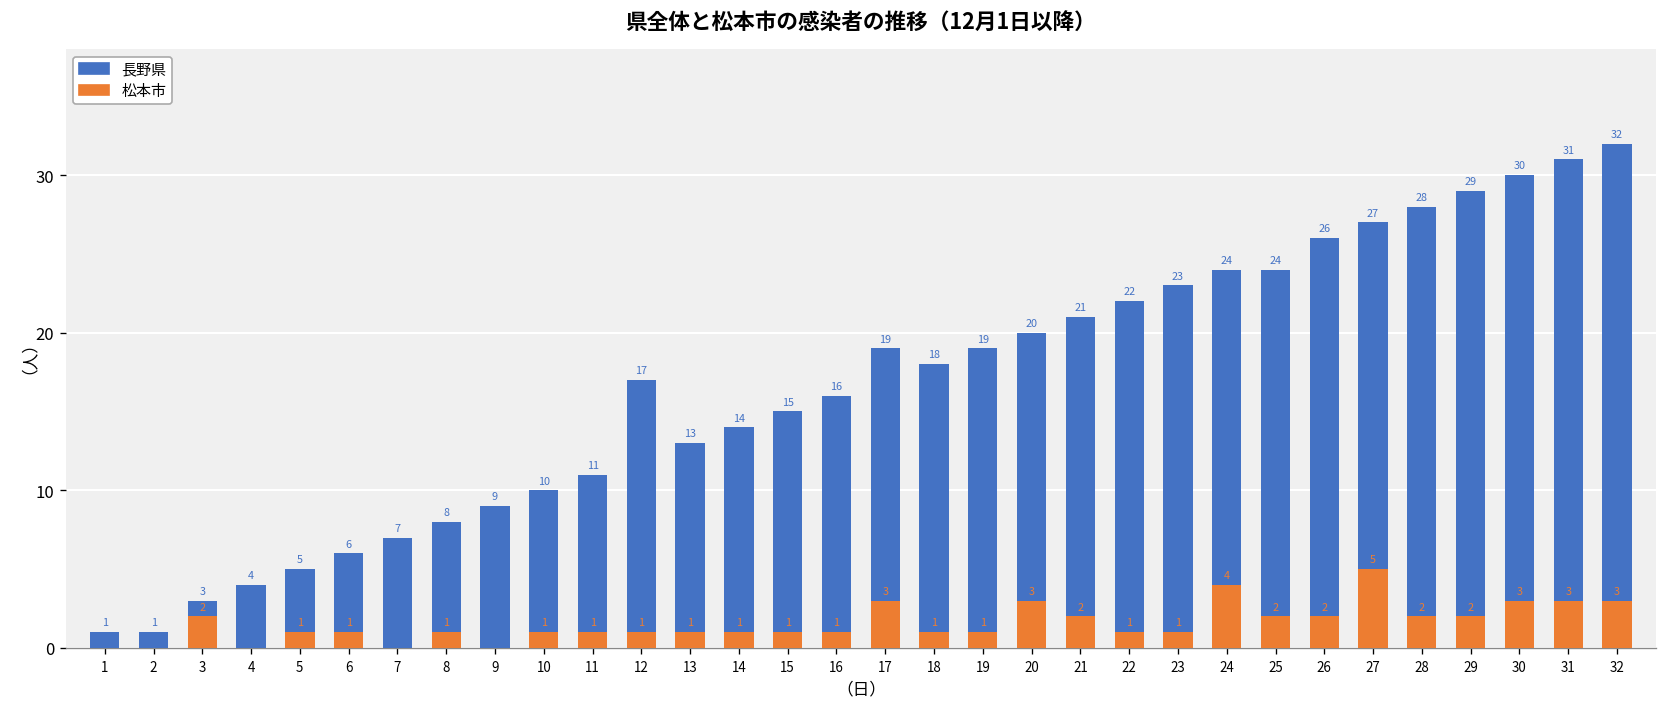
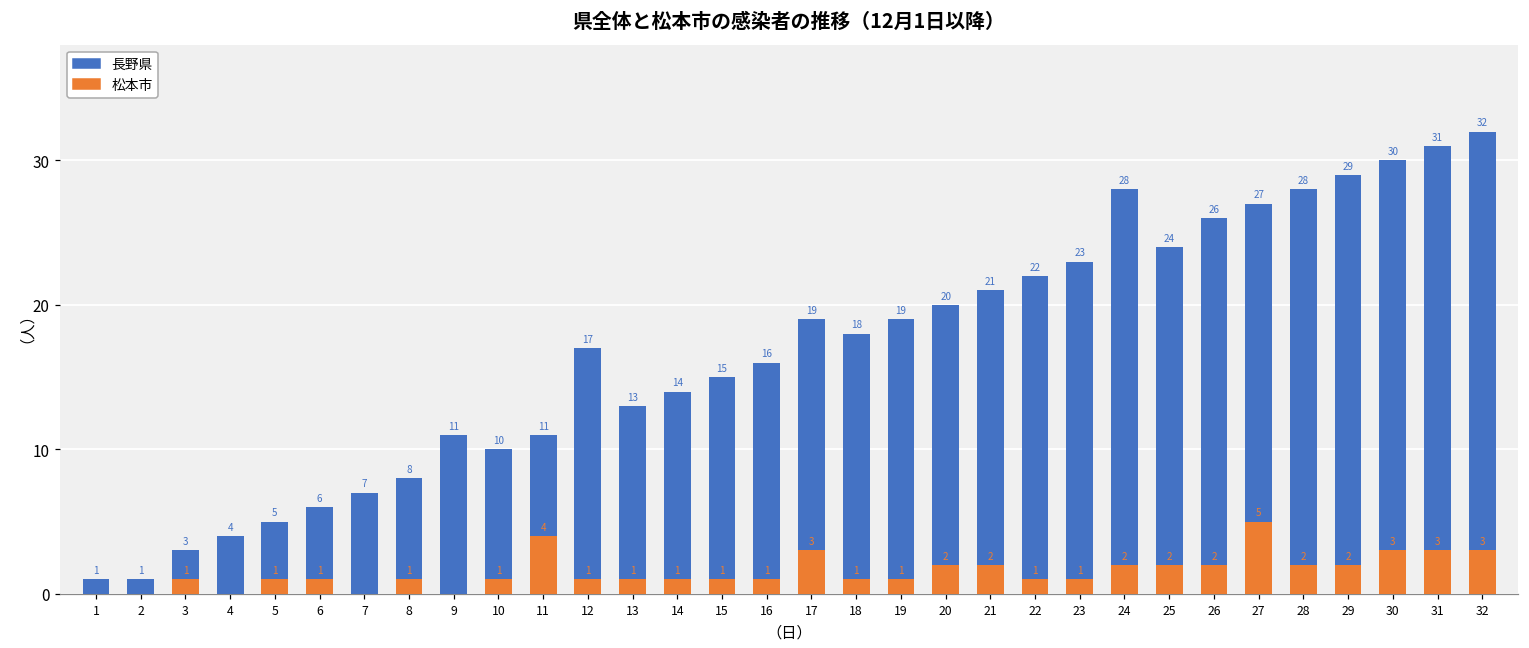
  {
    "長野県": {
      "1": 1,
      "2": 1,
      "3": 3,
      "4": 4,
      "5": 5,
      "6": 6,
      "7": 7,
      "8": 8,
-     "9": 9,
+     "9": 11,
      "10": 10,
      "11": 11,
      "12": 17,
      "13": 13,
      "14": 14,
      "15": 15,
      "16": 16,
      "17": 19,
      "18": 18,
      "19": 19,
      "20": 20,
      "21": 21,
      "22": 22,
      "23": 23,
-     "24": 24,
+     "24": 28,
      "25": 24,
      "26": 26,
      "27": 27,
      "28": 28,
      "29": 29,
      "30": 30,
      "31": 31,
      "32": 32
    },
    "松本市": {
-     "3": 2,
-     "11": 1,
-     "20": 3,
-     "24": 4
+     "3": 1,
+     "11": 4,
+     "20": 2,
+     "24": 2
    }
  }
